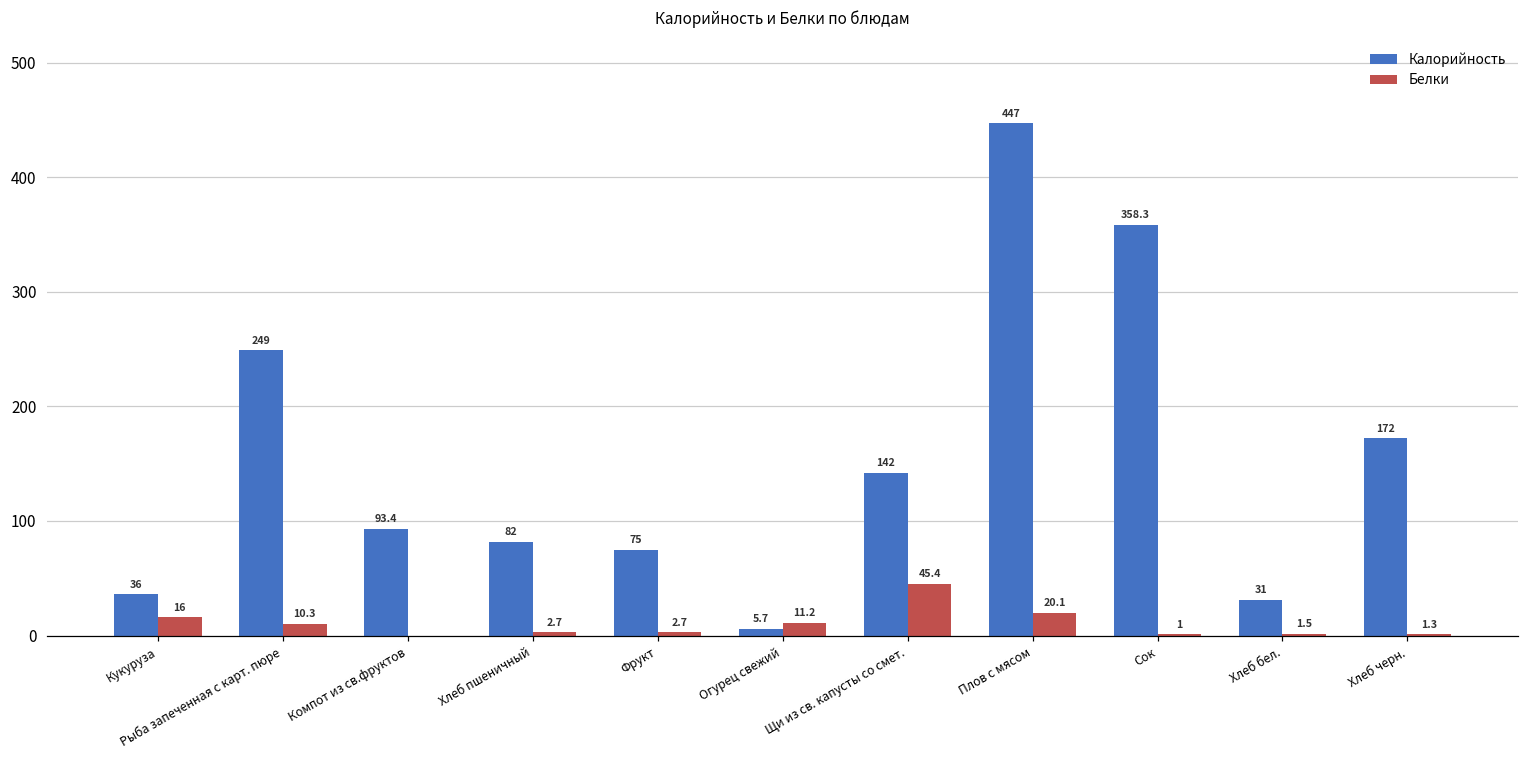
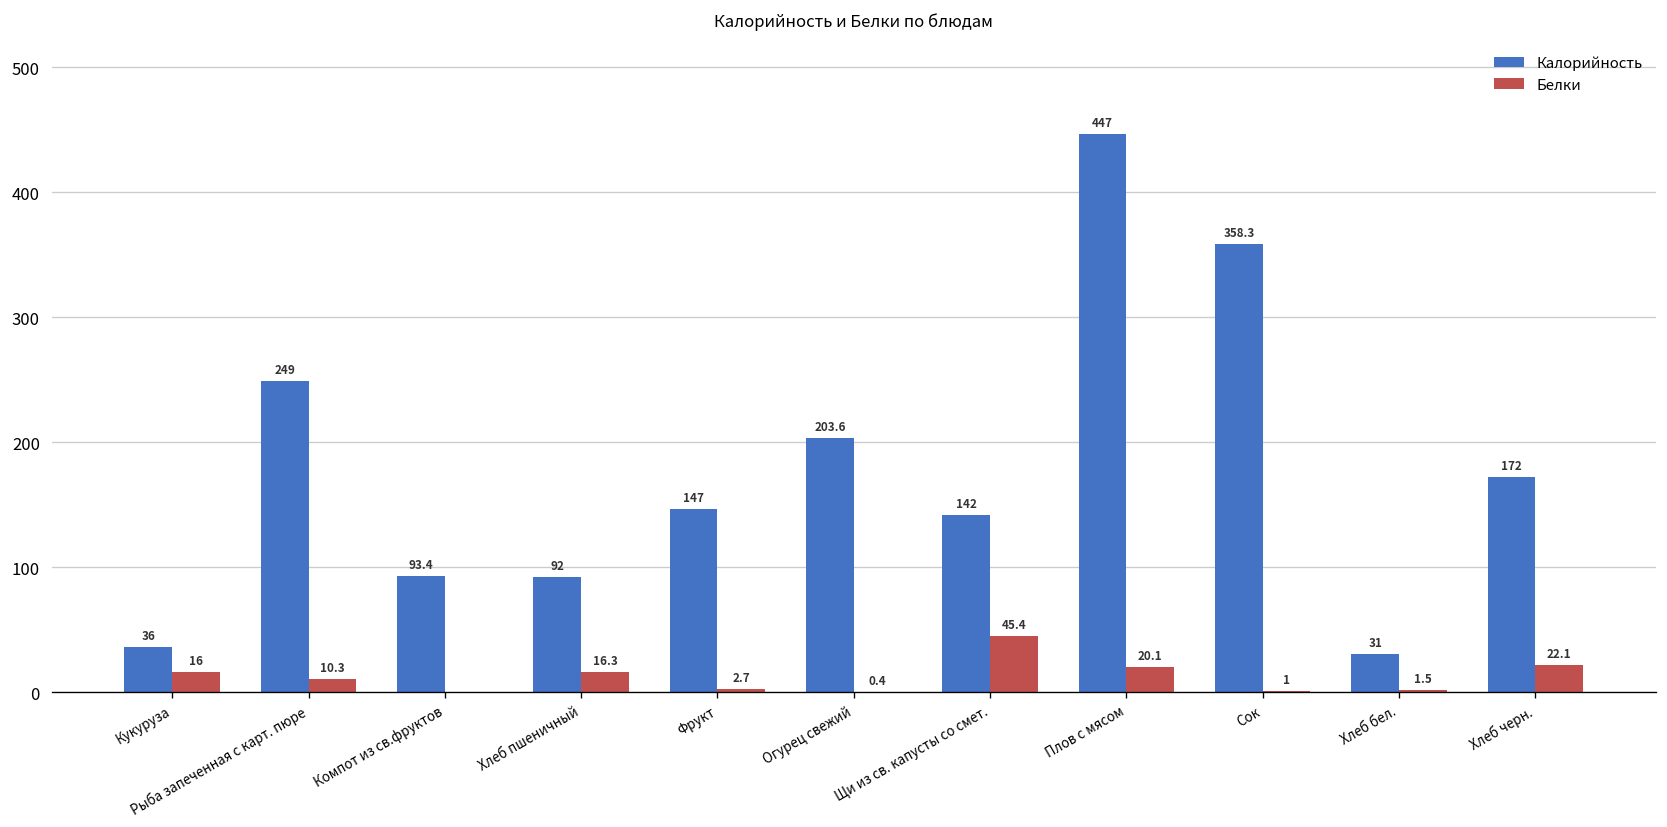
  {
    "Калорийность": {
      "Кукуруза": 36,
      "Рыба запеченная с карт. пюре": 249,
      "Компот из св.фруктов": 93.4,
-     "Хлеб пшеничный": 82,
-     "Фрукт": 75,
-     "Огурец свежий": 5.7,
+     "Хлеб пшеничный": 92,
+     "Фрукт": 147,
+     "Огурец свежий": 203.6,
      "Щи из св. капусты со смет.": 142,
      "Плов с мясом": 447,
      "Сок": 358.3,
      "Хлеб бел.": 31,
      "Хлеб черн.": 172
    },
    "Белки": {
      "Кукуруза": 16,
      "Рыба запеченная с карт. пюре": 10.3,
-     "Хлеб пшеничный": 2.7,
+     "Хлеб пшеничный": 16.3,
      "Фрукт": 2.7,
-     "Огурец свежий": 11.2,
+     "Огурец свежий": 0.4,
      "Щи из св. капусты со смет.": 45.4,
      "Плов с мясом": 20.1,
      "Сок": 1,
      "Хлеб бел.": 1.5,
-     "Хлеб черн.": 1.3
+     "Хлеб черн.": 22.1
    }
  }
